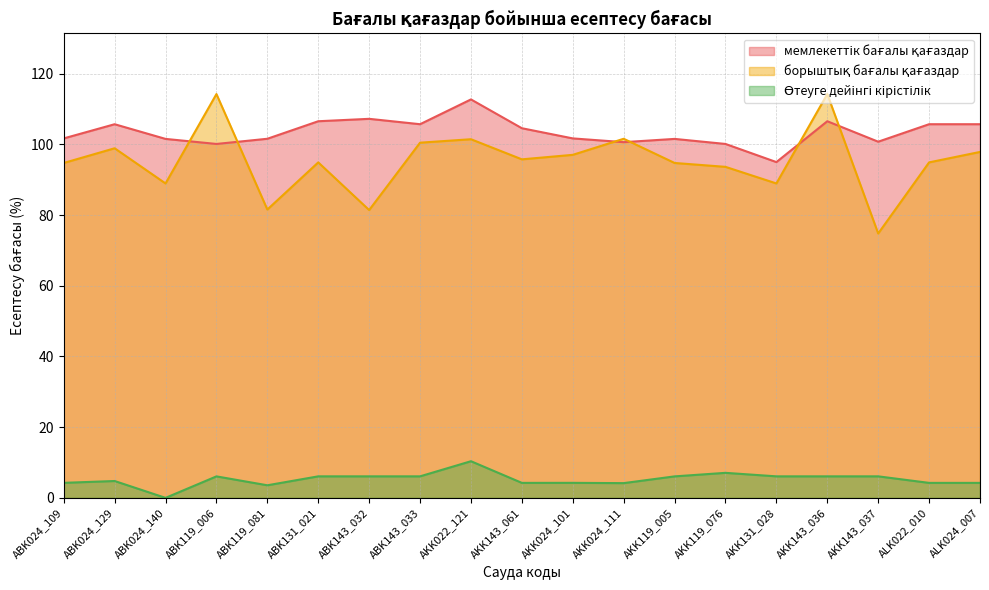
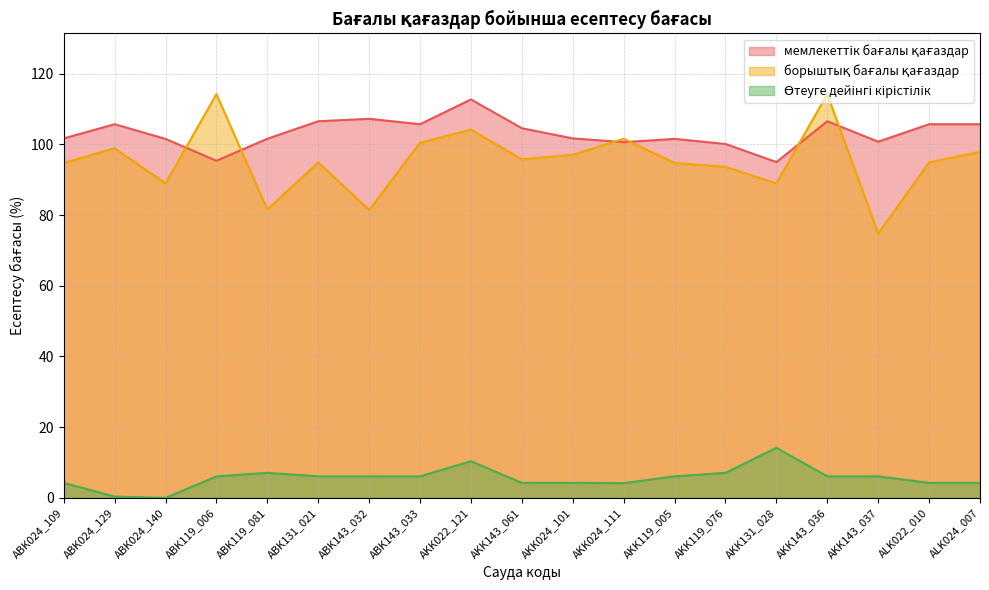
  {
    "мемлекеттік бағалы қағаздар": {
      "ABK024_109": 102,
      "ABK024_129": 106,
      "ABK024_140": 102,
-     "ABK119_006": 100,
+     "ABK119_006": 95,
      "ABK119_081": 102,
      "ABK131_021": 107,
      "ABK143_032": 107,
      "ABK143_033": 106,
      "AKK022_121": 113,
      "AKK143_061": 105,
      "AKK024_101": 102,
      "AKK024_111": 101,
      "AKK119_005": 102,
      "AKK119_076": 100,
      "AKK131_028": 95,
      "AKK143_036": 107,
      "AKK143_037": 101,
      "ALK022_010": 106,
      "ALK024_007": 106
    },
    "борыштық бағалы қағаздар": {
      "ABK024_109": 95,
      "ABK024_129": 99,
      "ABK024_140": 89,
      "ABK119_006": 114,
      "ABK119_081": 82,
      "ABK131_021": 95,
      "ABK143_032": 81,
      "ABK143_033": 101,
-     "AKK022_121": 101,
+     "AKK022_121": 104,
      "AKK143_061": 96,
      "AKK024_101": 97,
      "AKK024_111": 102,
      "AKK119_005": 95,
      "AKK119_076": 94,
      "AKK131_028": 89,
      "AKK143_037": 75,
      "ALK022_010": 95,
      "ALK024_007": 98
    },
    "Өтеуге дейінгі кірістілік": {
      "ABK024_109": 4,
-     "ABK024_129": 5,
+     "ABK024_129": 0,
      "ABK024_140": 0,
      "ABK119_006": 6,
-     "ABK119_081": 4,
+     "ABK119_081": 7,
      "ABK131_021": 6,
      "ABK143_032": 6,
      "ABK143_033": 6,
      "AKK022_121": 10,
      "AKK143_061": 4,
      "AKK024_101": 4,
      "AKK024_111": 4,
      "AKK119_005": 6,
      "AKK119_076": 7,
-     "AKK131_028": 6,
+     "AKK131_028": 14,
      "AKK143_036": 6,
      "AKK143_037": 6,
      "ALK022_010": 4,
      "ALK024_007": 4
    }
  }
